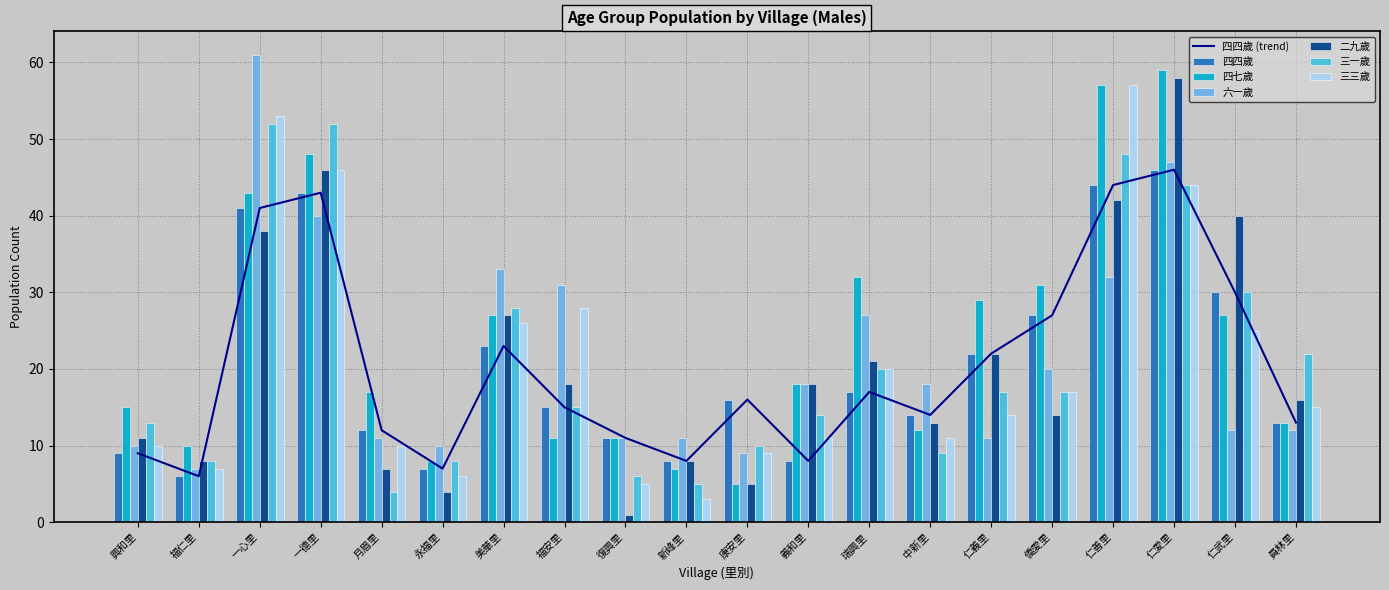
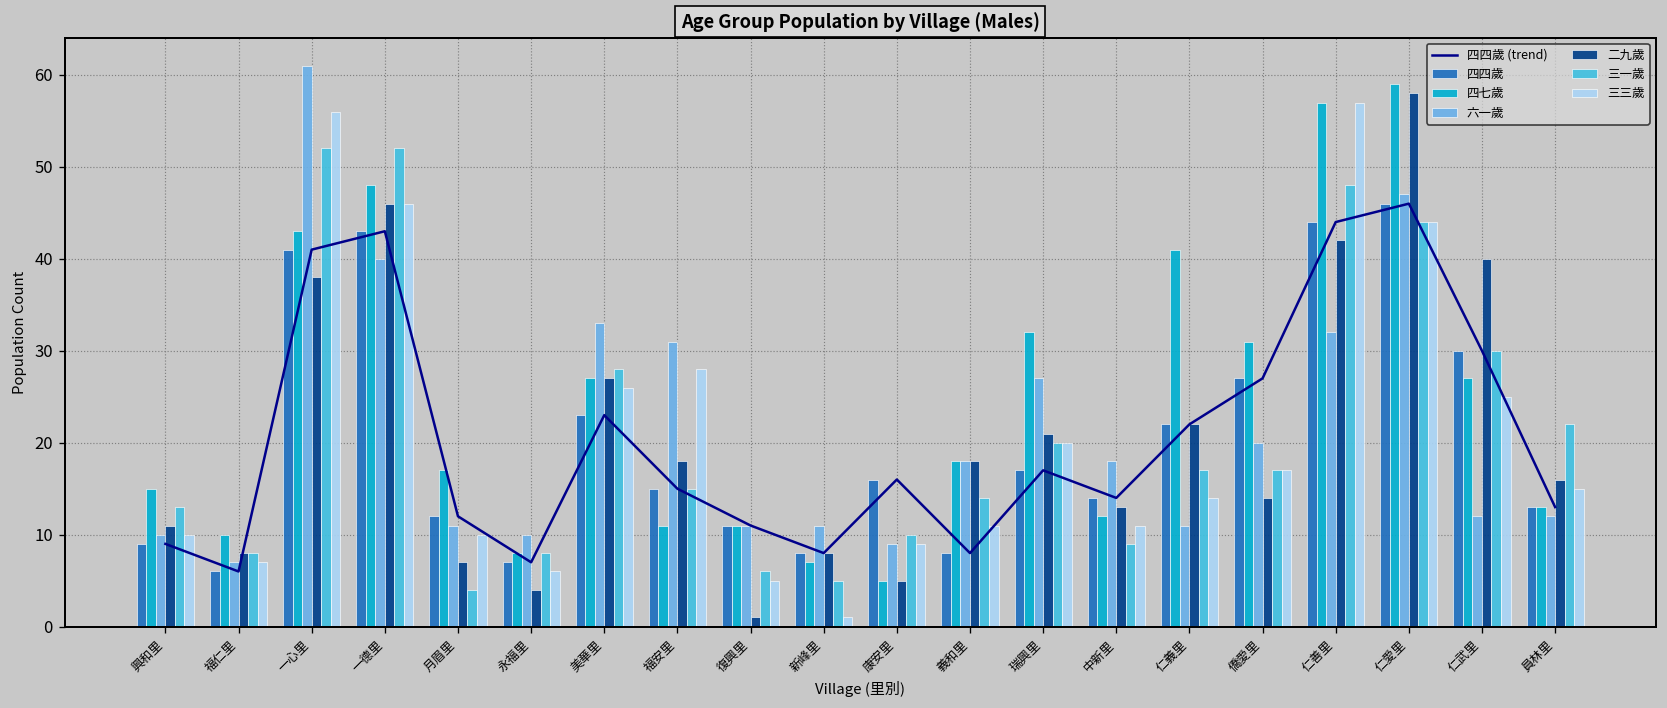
  {
    "四四歲": {
      "興和里": 9,
      "福仁里": 6,
      "一心里": 41,
      "一德里": 43,
      "月眉里": 12,
      "永福里": 7,
      "美華里": 23,
      "福安里": 15,
      "復興里": 11,
      "新峰里": 8,
      "康安里": 16,
      "義和里": 8,
      "瑞興里": 17,
      "中新里": 14,
      "仁義里": 22,
      "僑愛里": 27,
      "仁善里": 44,
      "仁愛里": 46,
      "仁武里": 30,
      "員林里": 13
    },
    "四四歲 (trend)": {
      "興和里": 9,
      "福仁里": 6,
      "一心里": 41,
      "一德里": 43,
      "月眉里": 12,
      "永福里": 7,
      "美華里": 23,
      "福安里": 15,
      "復興里": 11,
      "新峰里": 8,
      "康安里": 16,
      "義和里": 8,
      "瑞興里": 17,
      "中新里": 14,
      "仁義里": 22,
      "僑愛里": 27,
      "仁善里": 44,
      "仁愛里": 46,
      "仁武里": 30,
      "員林里": 13
    },
    "四七歲": {
      "興和里": 15,
      "福仁里": 10,
      "一心里": 43,
      "一德里": 48,
      "月眉里": 17,
      "永福里": 8,
      "美華里": 27,
      "福安里": 11,
      "復興里": 11,
      "新峰里": 7,
      "康安里": 5,
      "義和里": 18,
      "瑞興里": 32,
      "中新里": 12,
-     "仁義里": 29,
+     "仁義里": 41,
      "僑愛里": 31,
      "仁善里": 57,
      "仁愛里": 59,
      "仁武里": 27,
      "員林里": 13
    },
    "二九歲": {
      "興和里": 11,
      "福仁里": 8,
      "一心里": 38,
      "一德里": 46,
      "月眉里": 7,
      "永福里": 4,
      "美華里": 27,
      "福安里": 18,
      "復興里": 1,
      "新峰里": 8,
      "康安里": 5,
      "義和里": 18,
      "瑞興里": 21,
      "中新里": 13,
      "仁義里": 22,
      "僑愛里": 14,
      "仁善里": 42,
      "仁愛里": 58,
      "仁武里": 40,
      "員林里": 16
    },
    "三三歲": {
      "興和里": 10,
      "福仁里": 7,
-     "一心里": 53,
+     "一心里": 56,
      "一德里": 46,
      "月眉里": 10,
      "永福里": 6,
      "美華里": 26,
      "福安里": 28,
      "復興里": 5,
-     "新峰里": 3,
+     "新峰里": 1,
      "康安里": 9,
      "義和里": 11,
      "瑞興里": 20,
      "中新里": 11,
      "仁義里": 14,
      "僑愛里": 17,
      "仁善里": 57,
      "仁愛里": 44,
      "仁武里": 25,
      "員林里": 15
    }
  }
